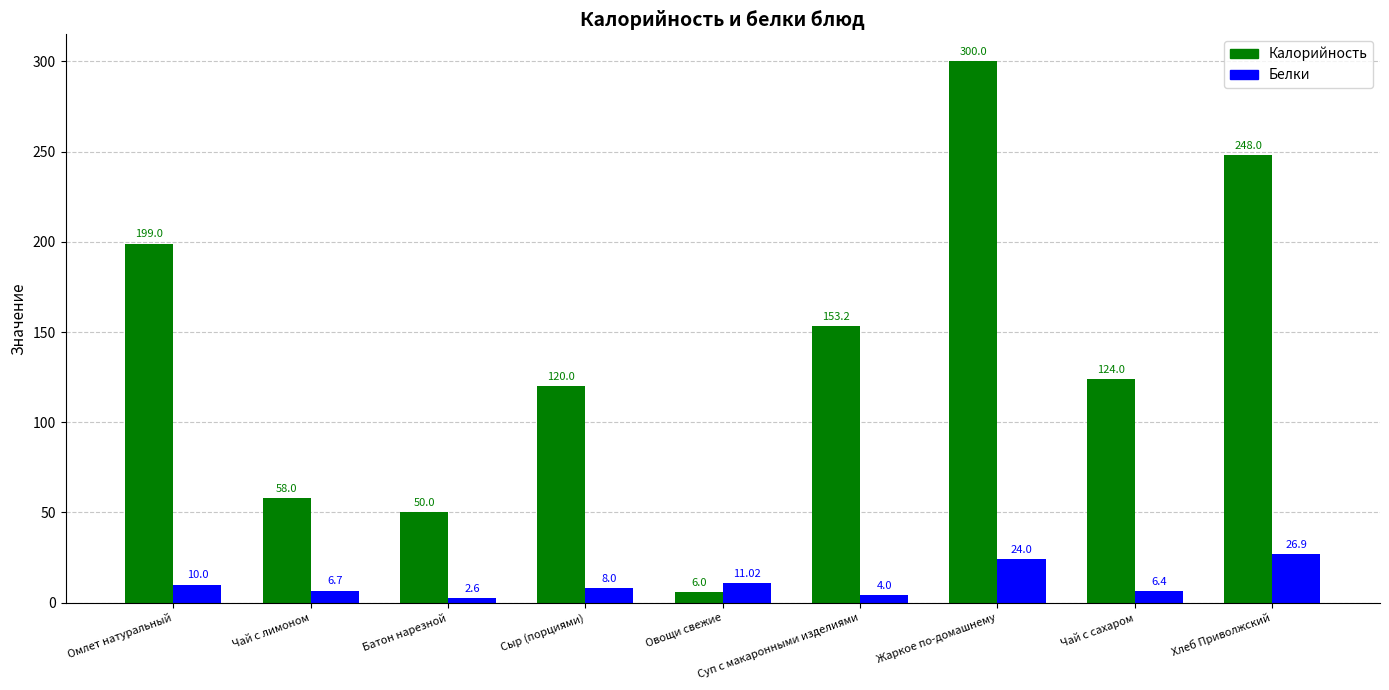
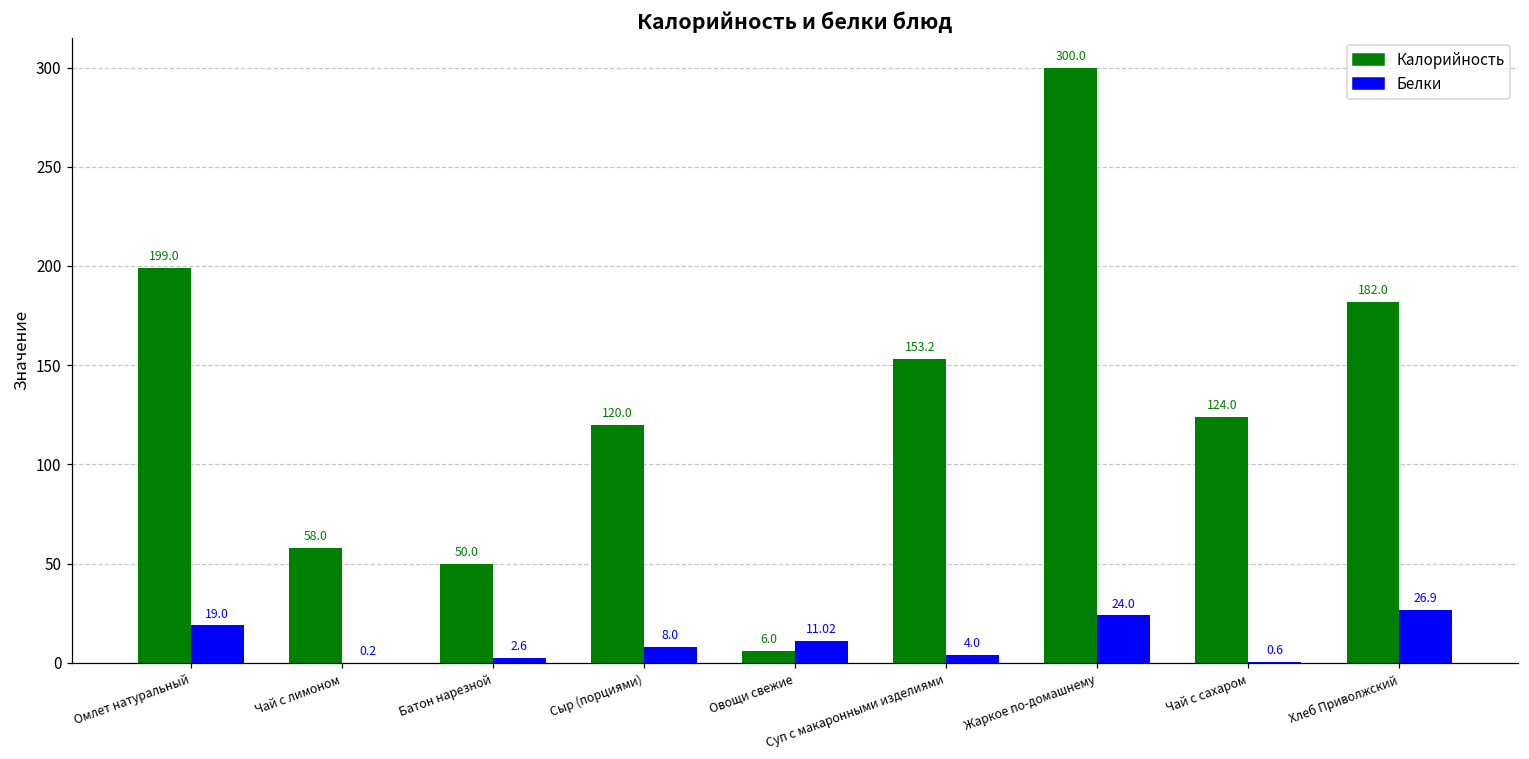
  {
    "Калорийность": {
      "Омлет натуральный": 199.0,
      "Чай с лимоном": 58.0,
      "Батон нарезной": 50.0,
      "Сыр (порциями)": 120.0,
      "Овощи свежие": 6.0,
      "Суп с макаронными изделиями": 153.2,
      "Жаркое по-домашнему": 300.0,
      "Чай с сахаром": 124.0,
-     "Хлеб Приволжский": 248.0
+     "Хлеб Приволжский": 182.0
    },
    "Белки": {
-     "Омлет натуральный": 10.0,
-     "Чай с лимоном": 6.7,
+     "Омлет натуральный": 19.0,
+     "Чай с лимоном": 0.2,
      "Батон нарезной": 2.6,
      "Сыр (порциями)": 8.0,
      "Овощи свежие": 11.02,
      "Суп с макаронными изделиями": 4.0,
      "Жаркое по-домашнему": 24.0,
-     "Чай с сахаром": 6.4,
+     "Чай с сахаром": 0.6,
      "Хлеб Приволжский": 26.9
    }
  }
